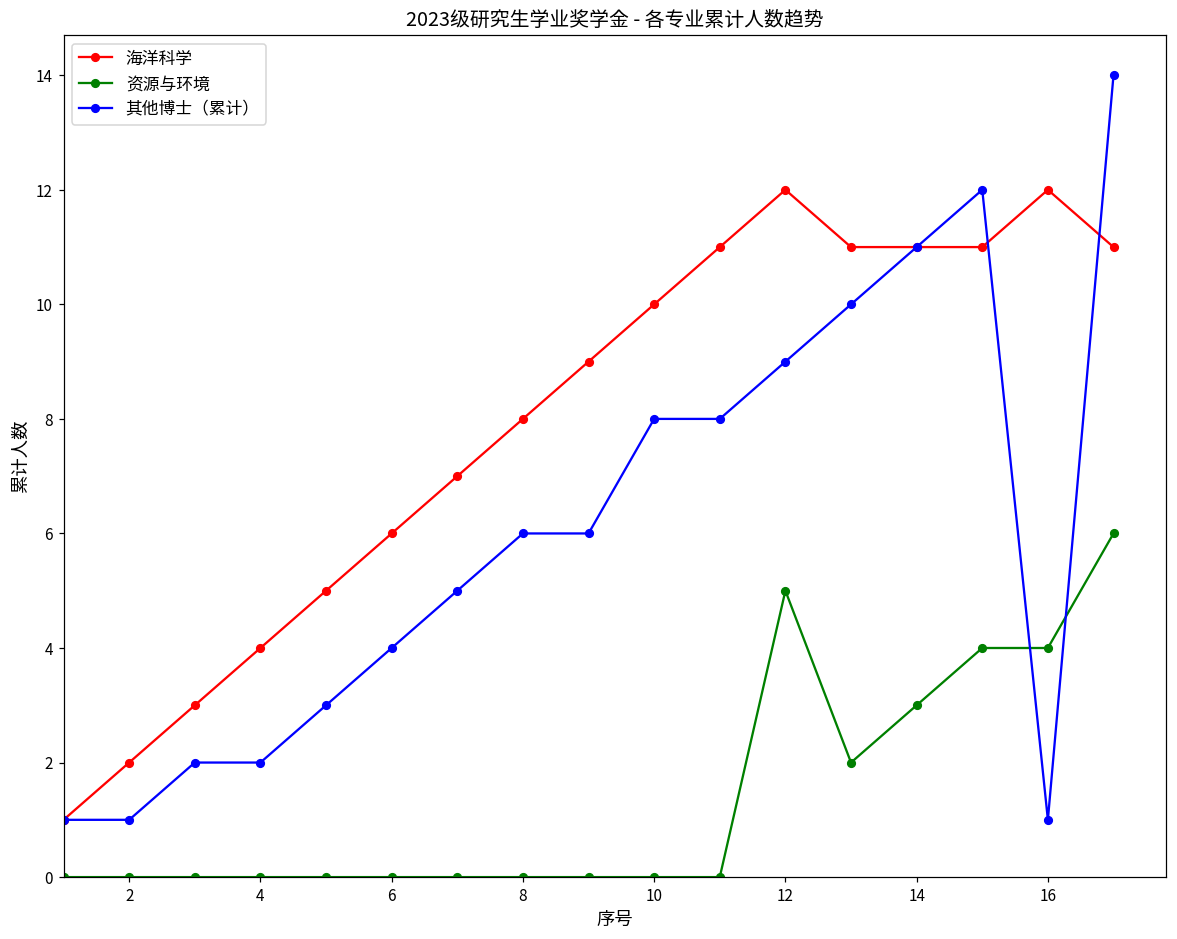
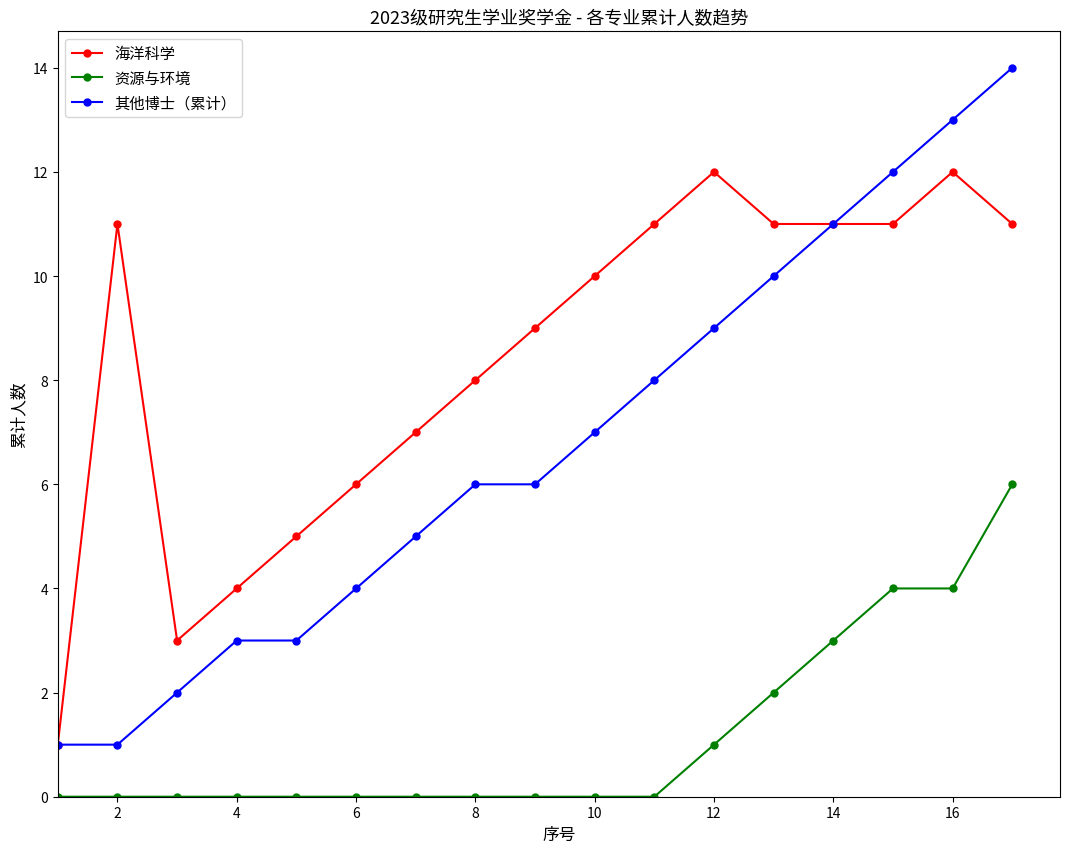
  {
    "海洋科学": {
-     "2": 2,
+     "2": 11,
      "4": 4,
      "6": 6,
      "8": 8,
      "10": 10,
      "12": 12,
      "16": 12
    },
    "资源与环境": {
      "2": 0,
      "4": 0,
      "6": 0,
      "8": 0,
      "10": 0,
-     "12": 5,
+     "12": 1,
      "14": 3,
      "16": 4
    },
    "其他博士（累计）": {
      "2": 1,
-     "4": 2,
+     "4": 3,
      "6": 4,
      "8": 6,
-     "10": 8,
+     "10": 7,
      "12": 9,
-     "16": 1
+     "16": 13
    }
  }
